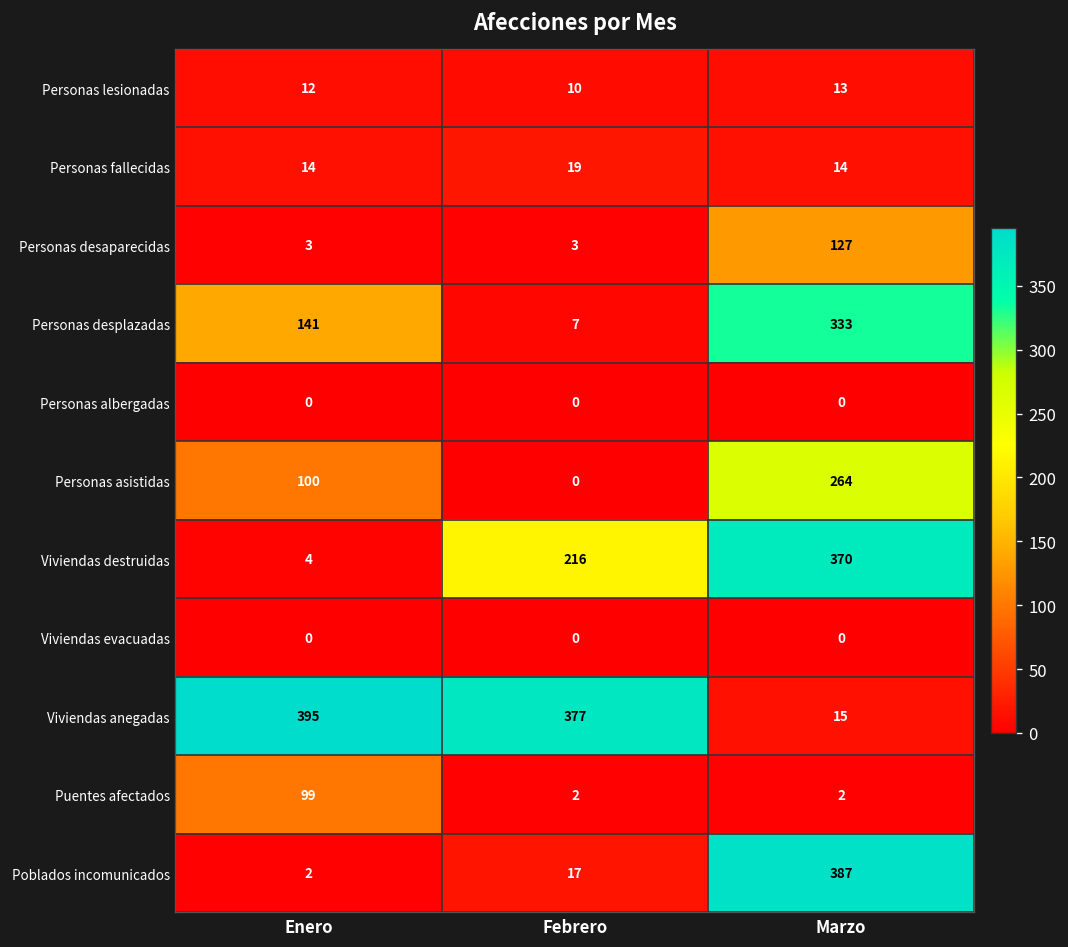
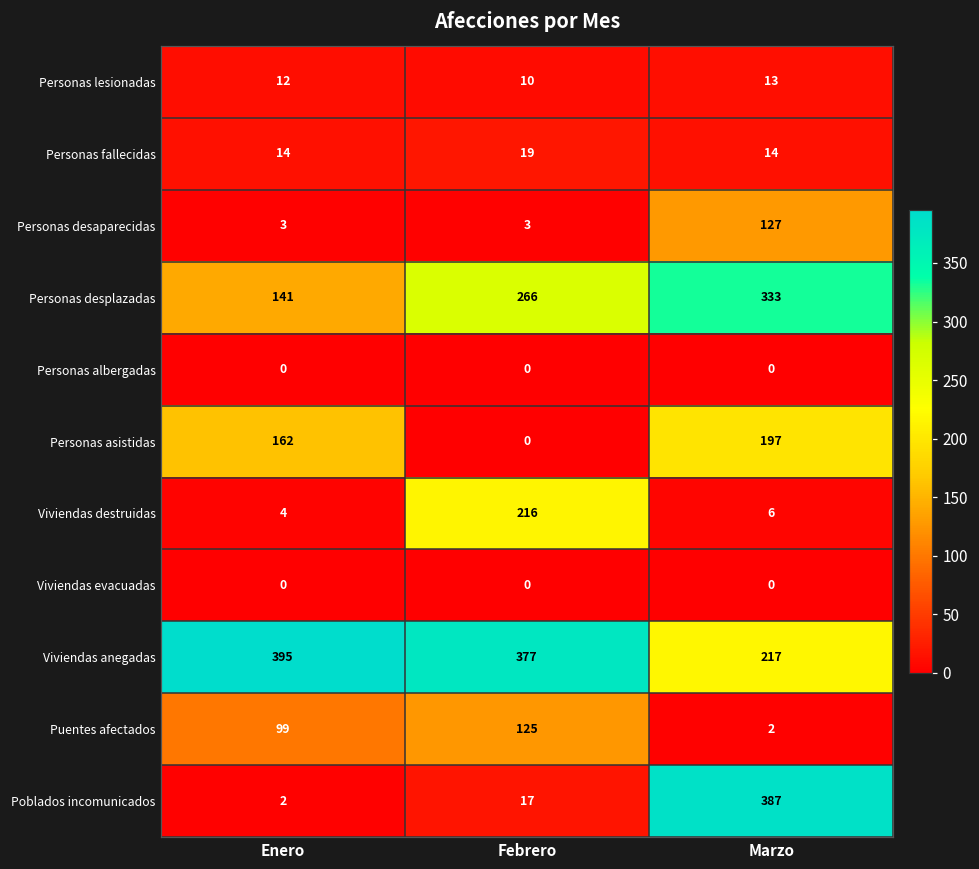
  {
    "Personas lesionadas": {
      "Enero": 12,
      "Febrero": 10,
      "Marzo": 13
    },
    "Personas fallecidas": {
      "Enero": 14,
      "Febrero": 19,
      "Marzo": 14
    },
    "Personas desaparecidas": {
      "Enero": 3,
      "Febrero": 3,
      "Marzo": 127
    },
    "Personas desplazadas": {
      "Enero": 141,
-     "Febrero": 7,
+     "Febrero": 266,
      "Marzo": 333
    },
    "Personas albergadas": {
      "Enero": 0,
      "Febrero": 0,
      "Marzo": 0
    },
    "Personas asistidas": {
-     "Enero": 100,
+     "Enero": 162,
      "Febrero": 0,
-     "Marzo": 264
+     "Marzo": 197
    },
    "Viviendas destruidas": {
      "Enero": 4,
      "Febrero": 216,
-     "Marzo": 370
+     "Marzo": 6
    },
    "Viviendas evacuadas": {
      "Enero": 0,
      "Febrero": 0,
      "Marzo": 0
    },
    "Viviendas anegadas": {
      "Enero": 395,
      "Febrero": 377,
-     "Marzo": 15
+     "Marzo": 217
    },
    "Puentes afectados": {
      "Enero": 99,
-     "Febrero": 2,
+     "Febrero": 125,
      "Marzo": 2
    },
    "Poblados incomunicados": {
      "Enero": 2,
      "Febrero": 17,
      "Marzo": 387
    }
  }
